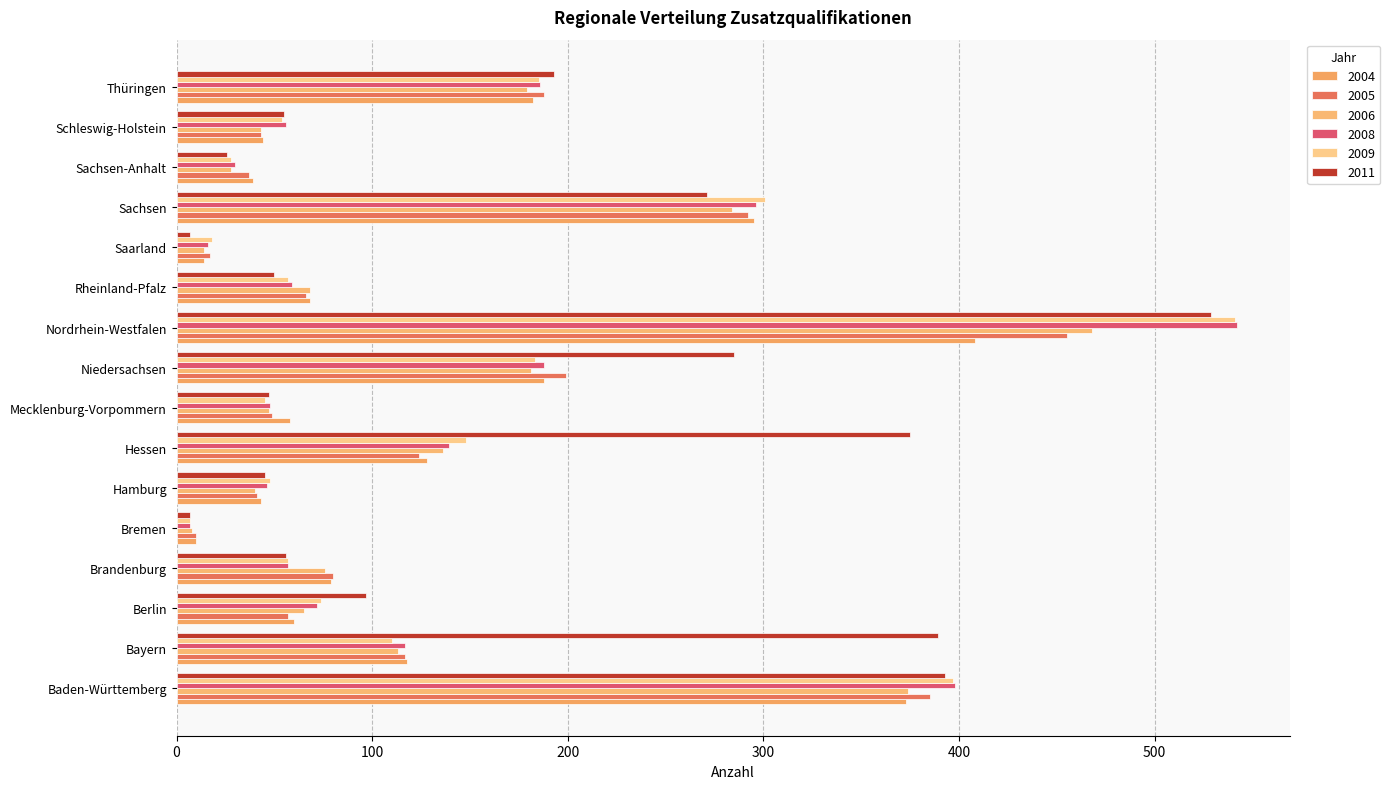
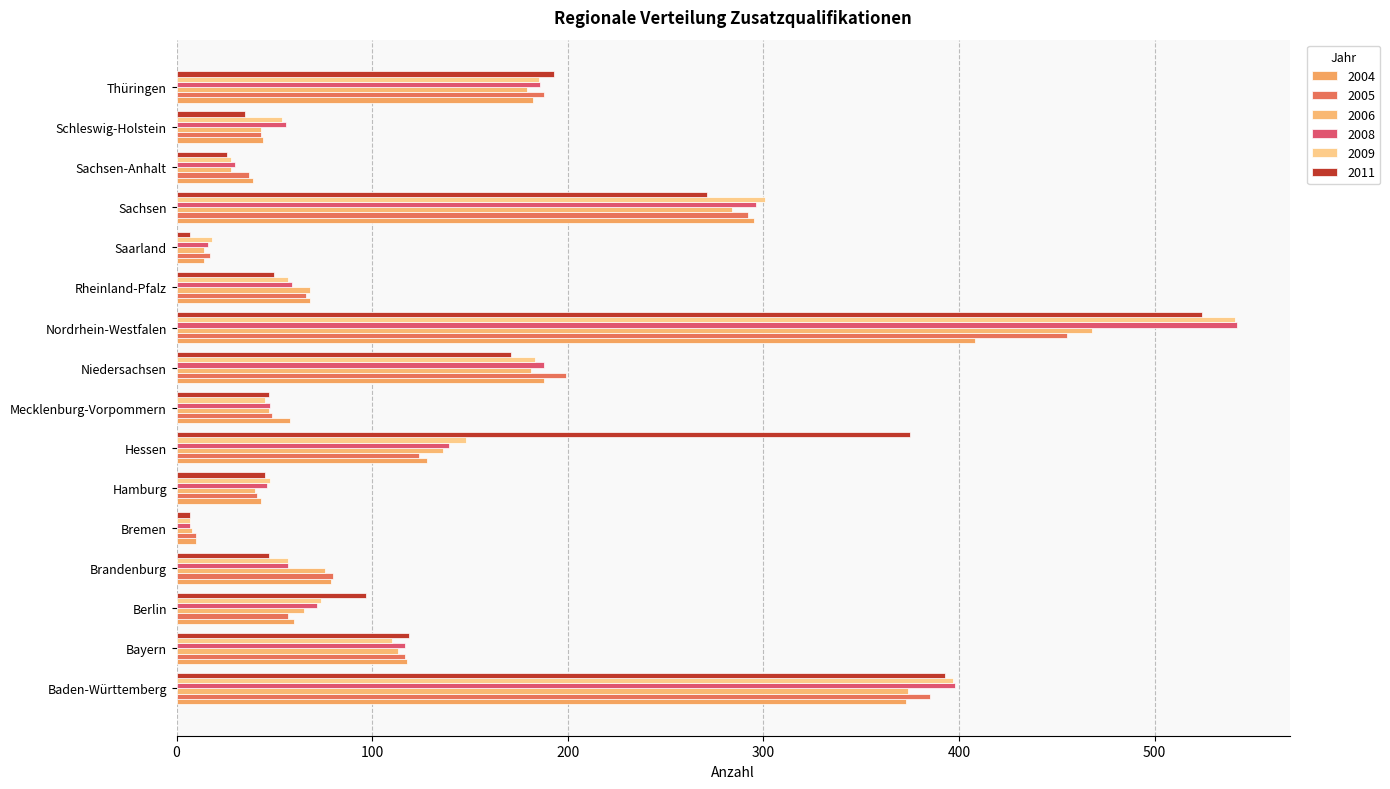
  {
    "2011": {
      "Thüringen": 193,
-     "Schleswig-Holstein": 55,
+     "Schleswig-Holstein": 35,
      "Sachsen-Anhalt": 26,
      "Sachsen": 271,
      "Saarland": 7,
      "Rheinland-Pfalz": 50,
-     "Nordrhein-Westfalen": 529,
-     "Niedersachsen": 285,
+     "Nordrhein-Westfalen": 524,
+     "Niedersachsen": 171,
      "Mecklenburg-Vorpommern": 47,
      "Hessen": 375,
      "Hamburg": 45,
      "Bremen": 7,
-     "Brandenburg": 56,
+     "Brandenburg": 47,
      "Berlin": 97,
-     "Bayern": 389,
+     "Bayern": 119,
      "Baden-Württemberg": 393
    }
  }
